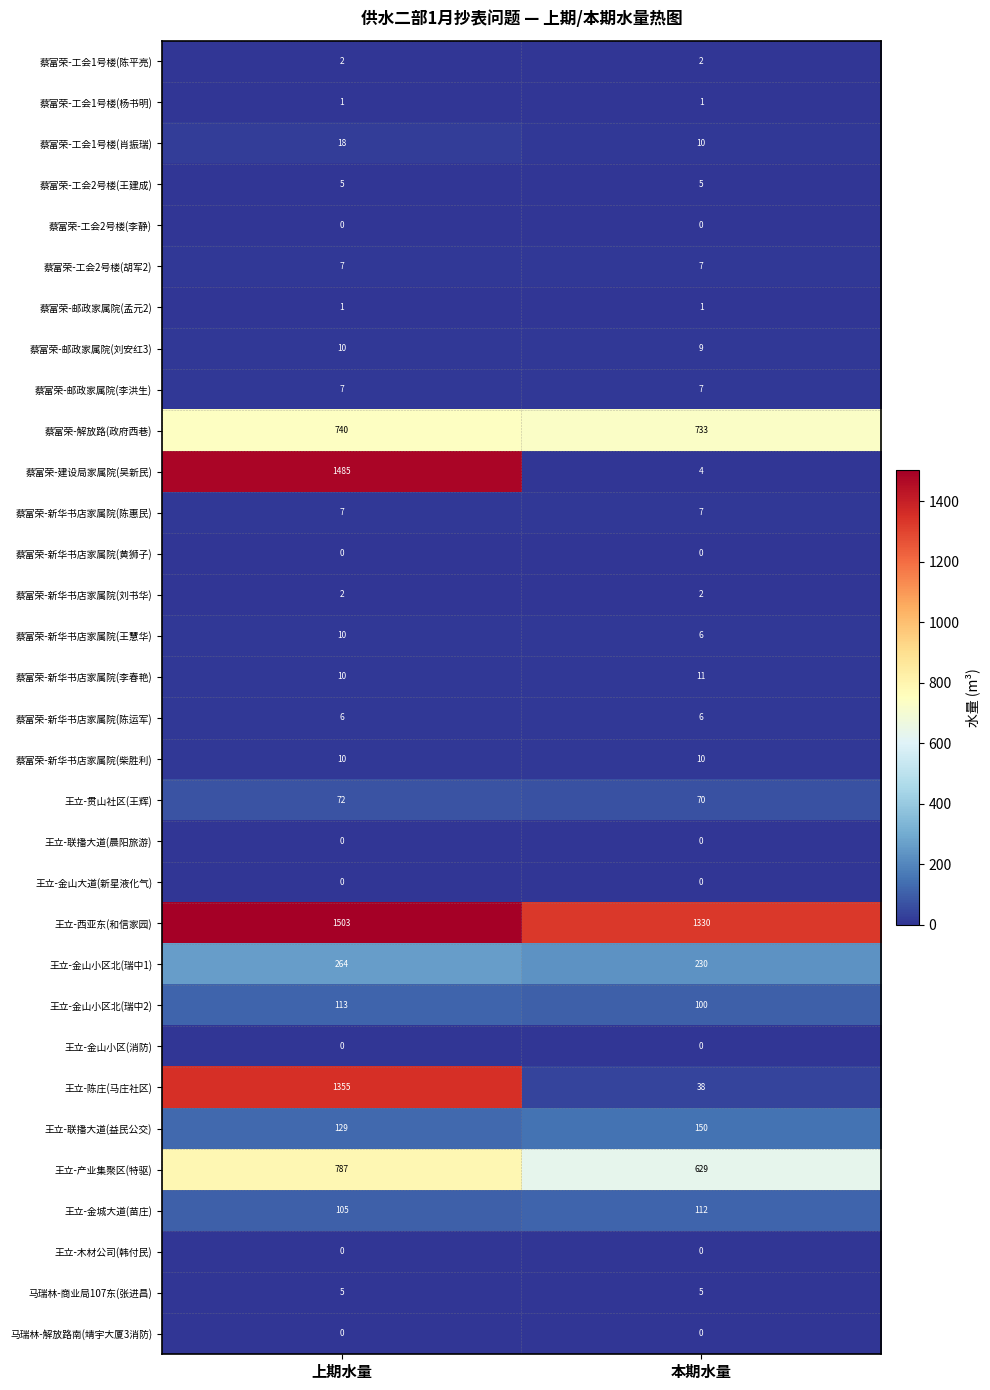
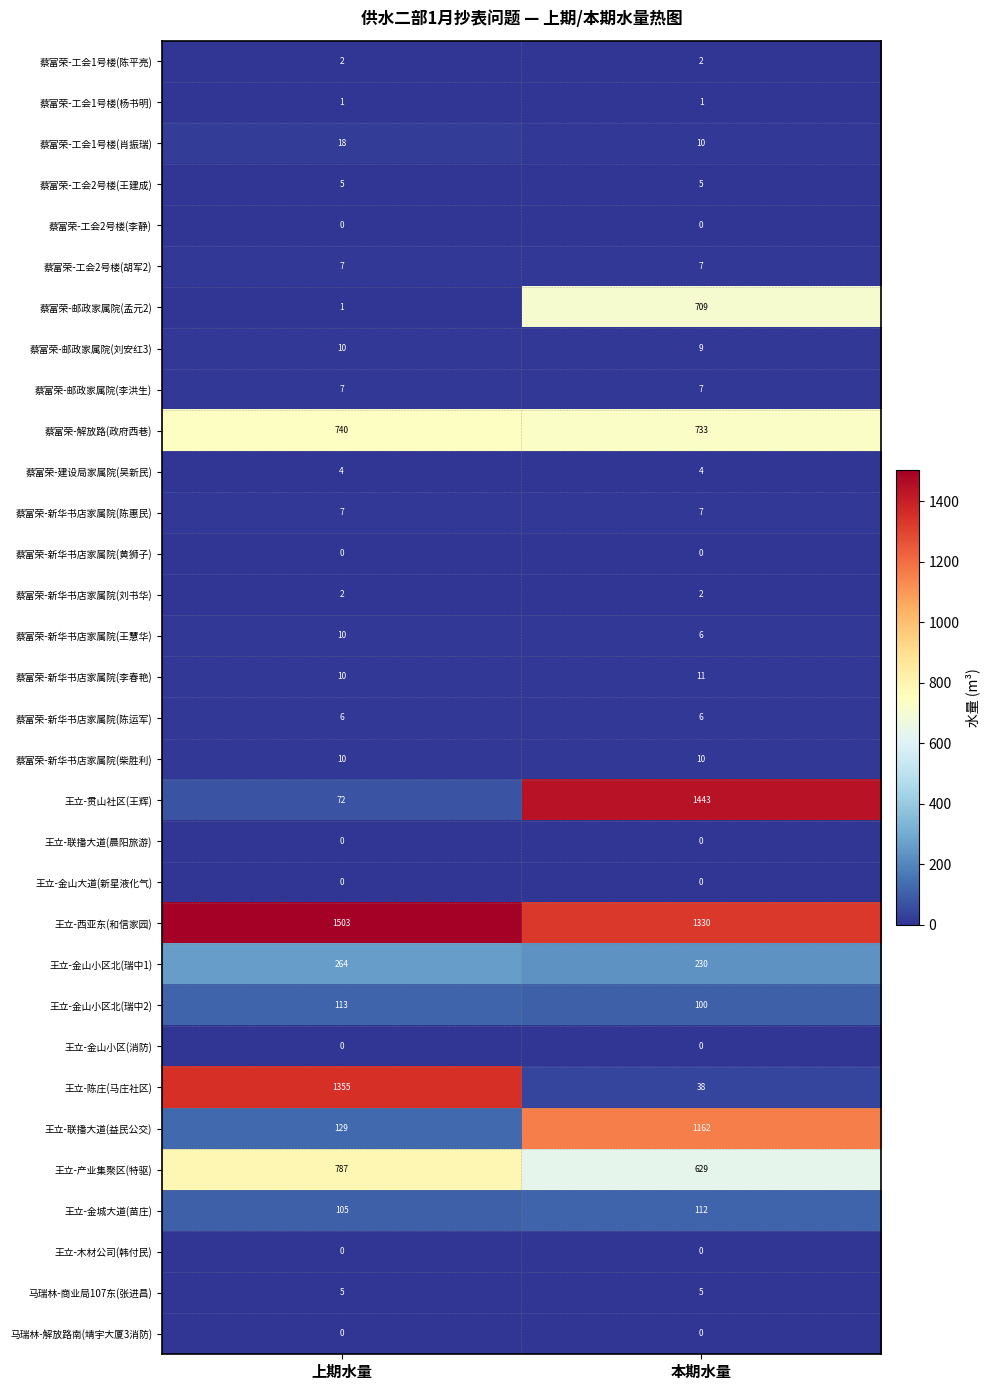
  {
    "蔡富荣-工会1号楼(陈平亮)": {
      "上期水量": 2,
      "本期水量": 2
    },
    "蔡富荣-工会1号楼(杨书明)": {
      "上期水量": 1,
      "本期水量": 1
    },
    "蔡富荣-工会1号楼(肖振瑞)": {
      "上期水量": 18,
      "本期水量": 10
    },
    "蔡富荣-工会2号楼(王建成)": {
      "上期水量": 5,
      "本期水量": 5
    },
    "蔡富荣-工会2号楼(李静)": {
      "上期水量": 0,
      "本期水量": 0
    },
    "蔡富荣-工会2号楼(胡军2)": {
      "上期水量": 7,
      "本期水量": 7
    },
    "蔡富荣-邮政家属院(孟元2)": {
      "上期水量": 1,
-     "本期水量": 1
+     "本期水量": 709
    },
    "蔡富荣-邮政家属院(刘安红3)": {
      "上期水量": 10,
      "本期水量": 9
    },
    "蔡富荣-邮政家属院(李洪生)": {
      "上期水量": 7,
      "本期水量": 7
    },
    "蔡富荣-解放路(政府西巷)": {
      "上期水量": 740,
      "本期水量": 733
    },
    "蔡富荣-建设局家属院(吴新民)": {
-     "上期水量": 1485,
+     "上期水量": 4,
      "本期水量": 4
    },
    "蔡富荣-新华书店家属院(陈惠民)": {
      "上期水量": 7,
      "本期水量": 7
    },
    "蔡富荣-新华书店家属院(黄狮子)": {
      "上期水量": 0,
      "本期水量": 0
    },
    "蔡富荣-新华书店家属院(刘书华)": {
      "上期水量": 2,
      "本期水量": 2
    },
    "蔡富荣-新华书店家属院(王慧华)": {
      "上期水量": 10,
      "本期水量": 6
    },
    "蔡富荣-新华书店家属院(李春艳)": {
      "上期水量": 10,
      "本期水量": 11
    },
    "蔡富荣-新华书店家属院(陈运军)": {
      "上期水量": 6,
      "本期水量": 6
    },
    "蔡富荣-新华书店家属院(柴胜利)": {
      "上期水量": 10,
      "本期水量": 10
    },
    "王立-贯山社区(王辉)": {
      "上期水量": 72,
-     "本期水量": 70
+     "本期水量": 1443
    },
    "王立-联播大道(晨阳旅游)": {
      "上期水量": 0,
      "本期水量": 0
    },
    "王立-金山大道(新星液化气)": {
      "上期水量": 0,
      "本期水量": 0
    },
    "王立-西亚东(和信家园)": {
      "上期水量": 1503,
      "本期水量": 1330
    },
    "王立-金山小区北(瑞中1)": {
      "上期水量": 264,
      "本期水量": 230
    },
    "王立-金山小区北(瑞中2)": {
      "上期水量": 113,
      "本期水量": 100
    },
    "王立-金山小区(消防)": {
      "上期水量": 0,
      "本期水量": 0
    },
    "王立-陈庄(马庄社区)": {
      "上期水量": 1355,
      "本期水量": 38
    },
    "王立-联播大道(益民公交)": {
      "上期水量": 129,
-     "本期水量": 150
+     "本期水量": 1162
    },
    "王立-产业集聚区(特驱)": {
      "上期水量": 787,
      "本期水量": 629
    },
    "王立-金城大道(苗庄)": {
      "上期水量": 105,
      "本期水量": 112
    },
    "王立-木材公司(韩付民)": {
      "上期水量": 0,
      "本期水量": 0
    },
    "马瑞林-商业局107东(张进昌)": {
      "上期水量": 5,
      "本期水量": 5
    },
    "马瑞林-解放路南(靖宇大厦3消防)": {
      "上期水量": 0,
      "本期水量": 0
    }
  }
